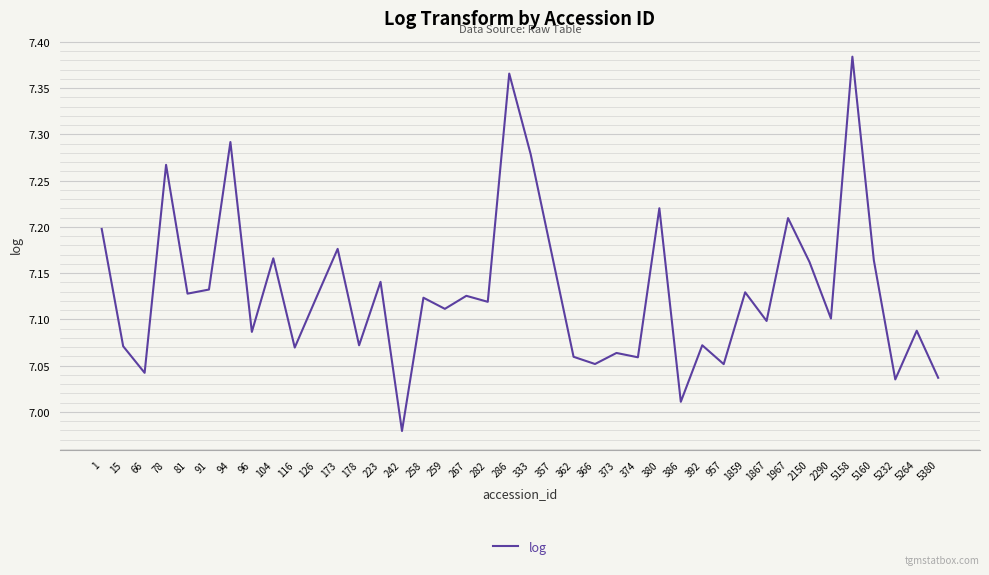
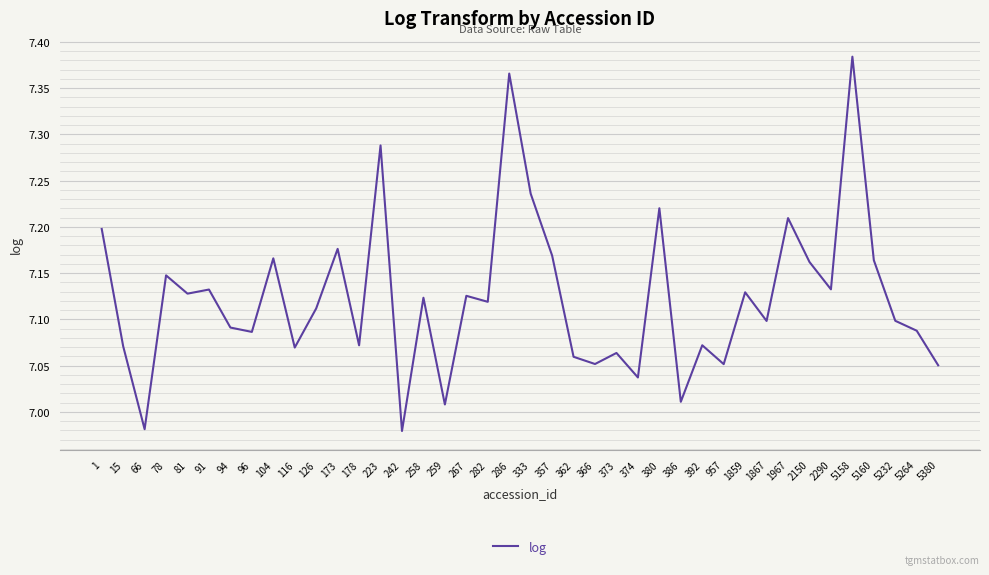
  {
    "1": 7.20,
    "15": 7.07,
-   "66": 7.04,
-   "78": 7.27,
+   "66": 6.98,
+   "78": 7.15,
    "81": 7.13,
    "91": 7.13,
-   "94": 7.29,
+   "94": 7.09,
    "96": 7.09,
    "104": 7.17,
    "116": 7.07,
-   "126": 7.12,
+   "126": 7.11,
    "173": 7.18,
    "178": 7.07,
-   "223": 7.14,
+   "223": 7.29,
    "242": 6.98,
    "258": 7.12,
-   "259": 7.11,
+   "259": 7.01,
    "267": 7.13,
    "282": 7.12,
    "286": 7.37,
-   "333": 7.28,
+   "333": 7.24,
    "357": 7.17,
    "362": 7.06,
    "366": 7.05,
    "373": 7.06,
-   "374": 7.06,
+   "374": 7.04,
    "380": 7.22,
    "386": 7.01,
    "392": 7.07,
    "957": 7.05,
    "1859": 7.13,
    "1867": 7.10,
    "1967": 7.21,
    "2150": 7.16,
-   "2290": 7.10,
+   "2290": 7.13,
    "5158": 7.38,
    "5160": 7.16,
-   "5232": 7.04,
+   "5232": 7.10,
    "5264": 7.09,
-   "5380": 7.04
+   "5380": 7.05
  }
